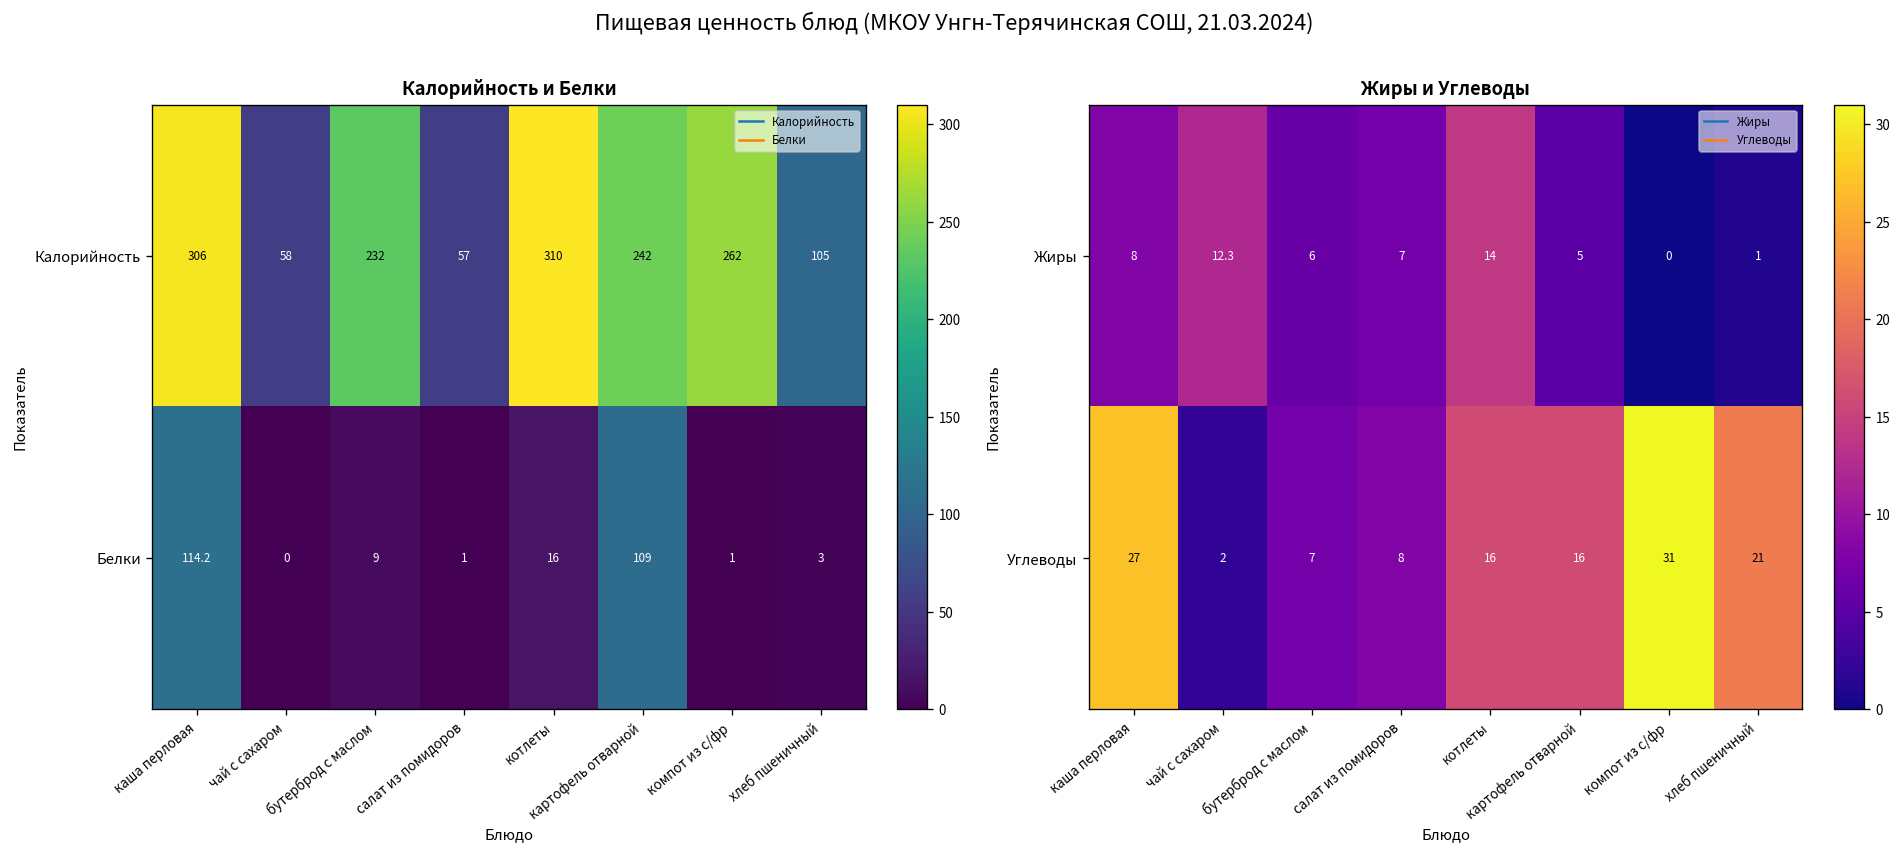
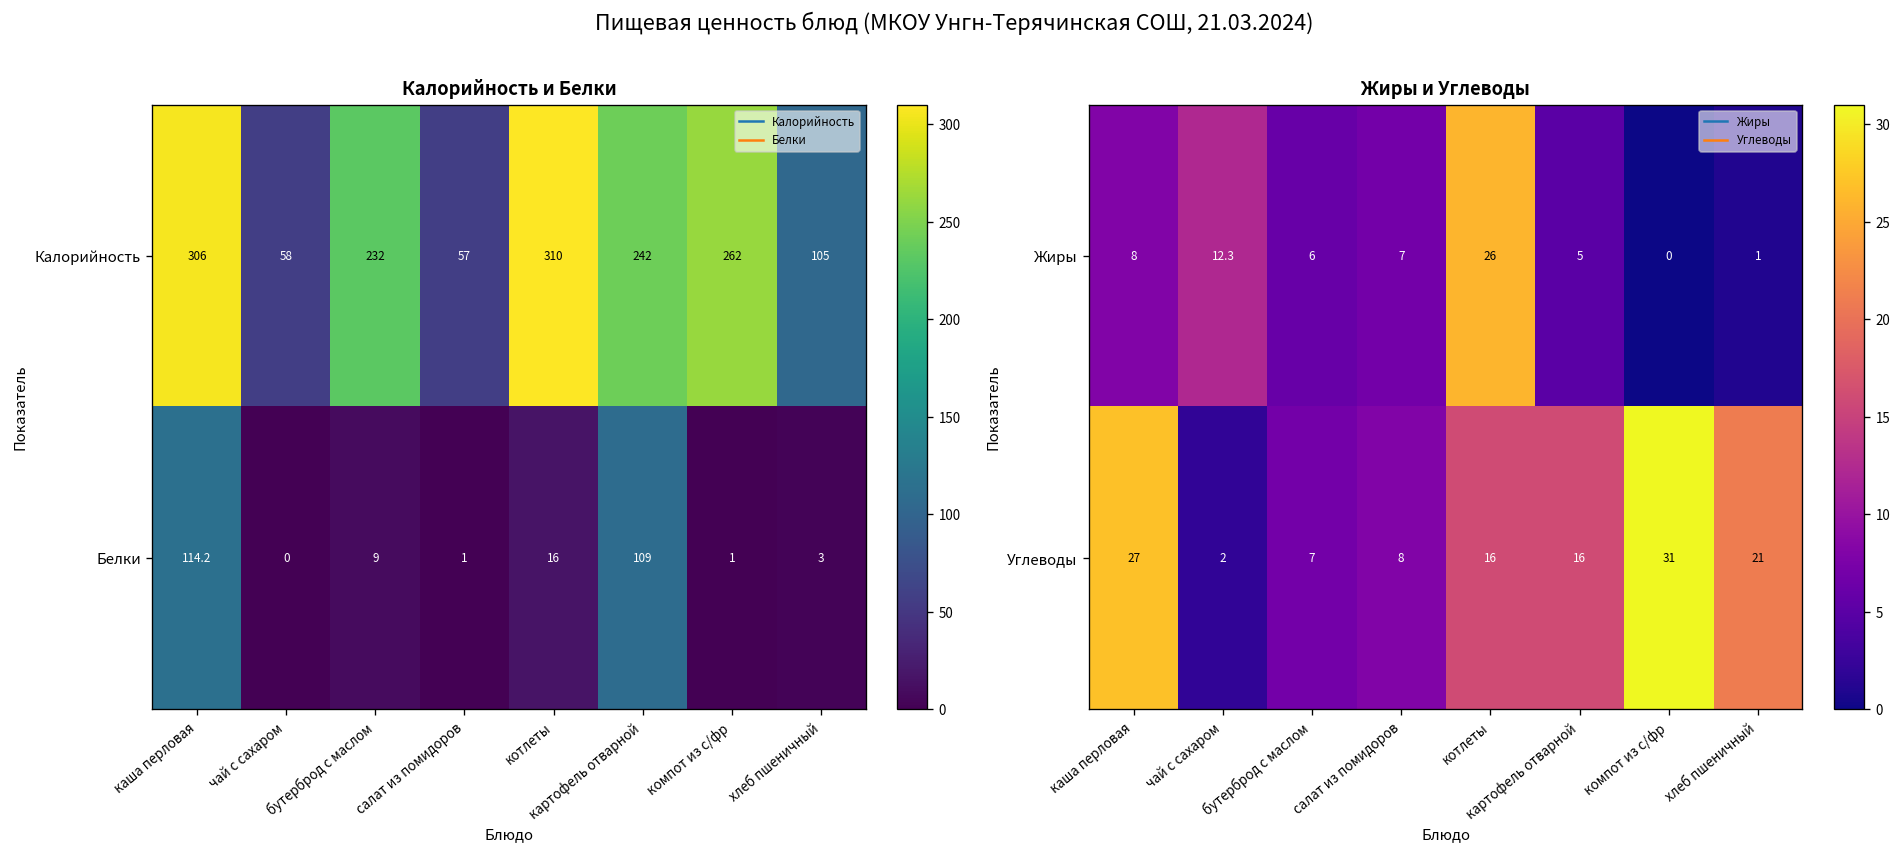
  {
    "Калорийность и Белки": {
      "Калорийность": {
        "каша перловая": 306,
        "чай с сахаром": 58,
        "бутерброд с маслом": 232,
        "салат из помидоров": 57,
        "котлеты": 310,
        "картофель отварной": 242,
        "компот из с/фр": 262,
        "хлеб пшеничный": 105
      },
      "Белки": {
        "каша перловая": 114.2,
        "чай с сахаром": 0,
        "бутерброд с маслом": 9,
        "салат из помидоров": 1,
        "котлеты": 16,
        "картофель отварной": 109,
        "компот из с/фр": 1,
        "хлеб пшеничный": 3
      }
    },
    "Жиры и Углеводы": {
      "Жиры": {
        "каша перловая": 8,
        "чай с сахаром": 12.3,
        "бутерброд с маслом": 6,
        "салат из помидоров": 7,
-       "котлеты": 14,
+       "котлеты": 26,
        "картофель отварной": 5,
        "компот из с/фр": 0,
        "хлеб пшеничный": 1
      },
      "Углеводы": {
        "каша перловая": 27,
        "чай с сахаром": 2,
        "бутерброд с маслом": 7,
        "салат из помидоров": 8,
        "котлеты": 16,
        "картофель отварной": 16,
        "компот из с/фр": 31,
        "хлеб пшеничный": 21
      }
    }
  }
